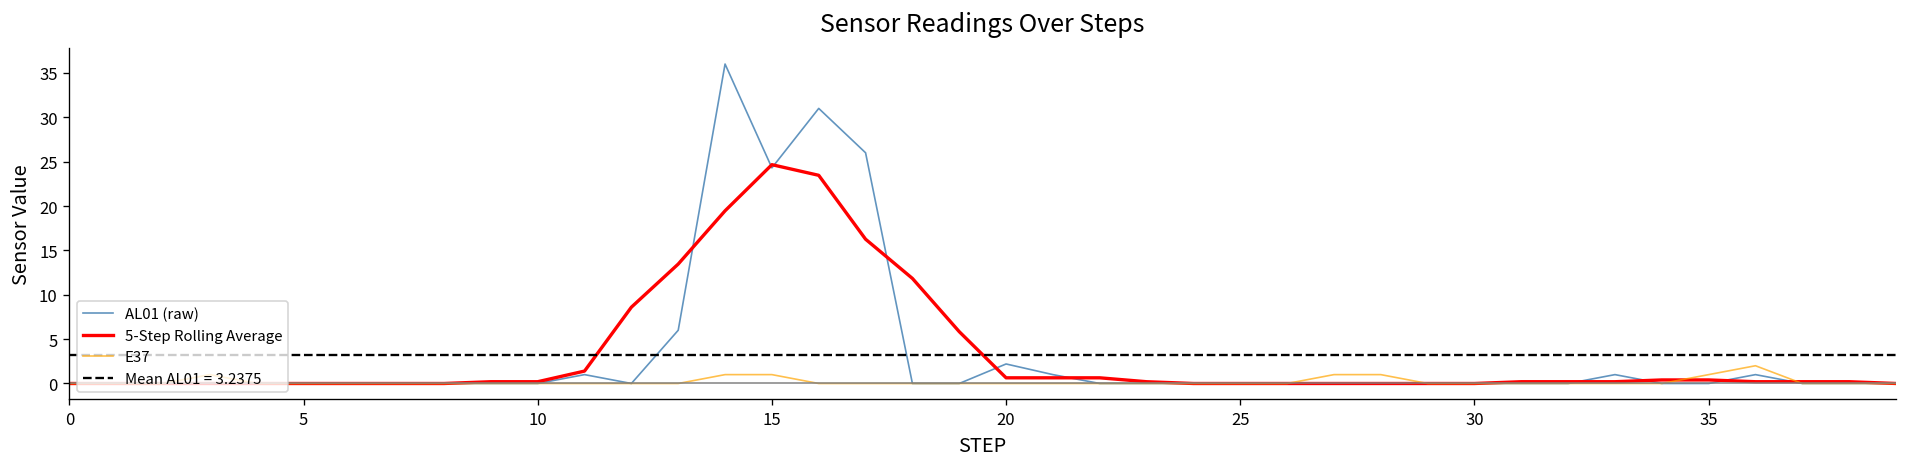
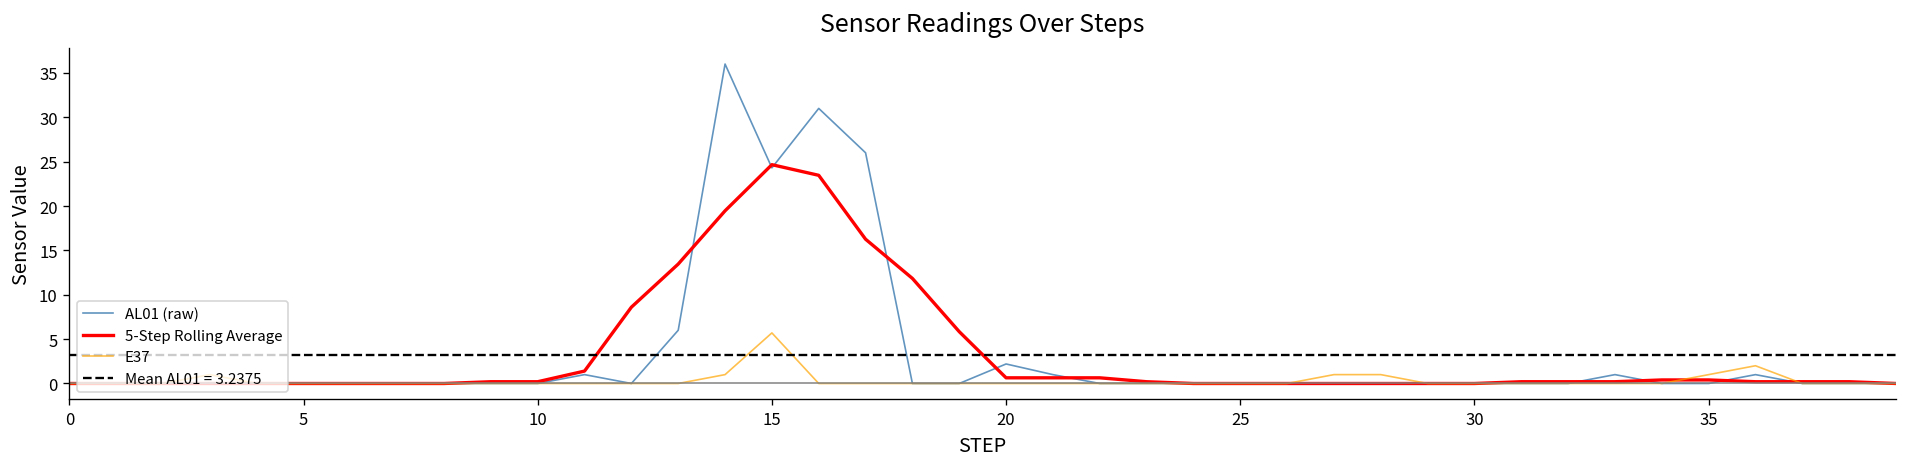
  {
    "AL01 (raw)": {
      "15": 24,
      "20": 2,
      "35": 0
    },
    "5-Step Rolling Average": {
      "15": 25,
      "20": 1,
      "35": 0
    },
    "E37": {
-     "15": 1,
+     "15": 6,
      "20": 0,
      "35": 1
    }
  }
